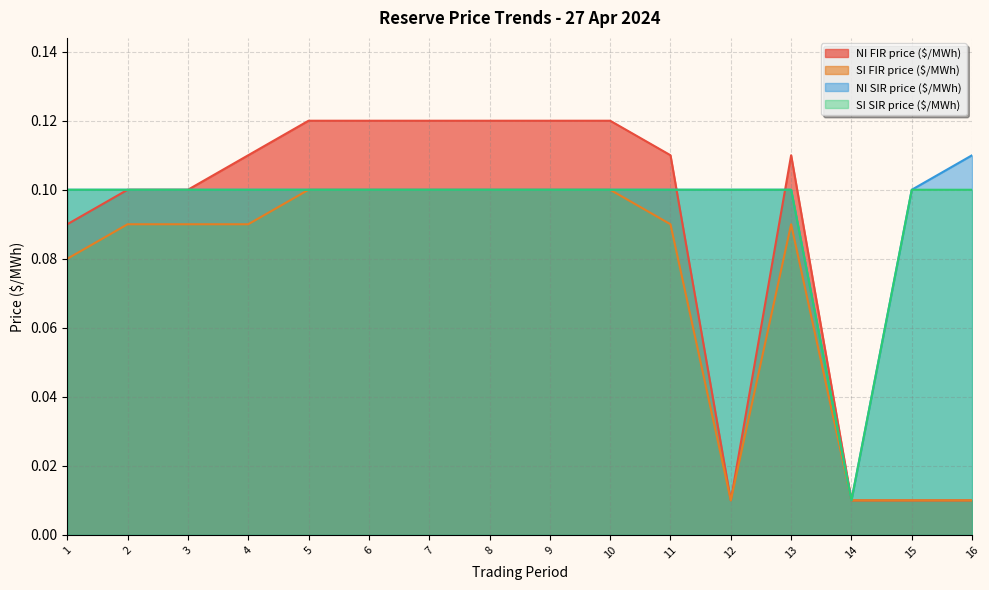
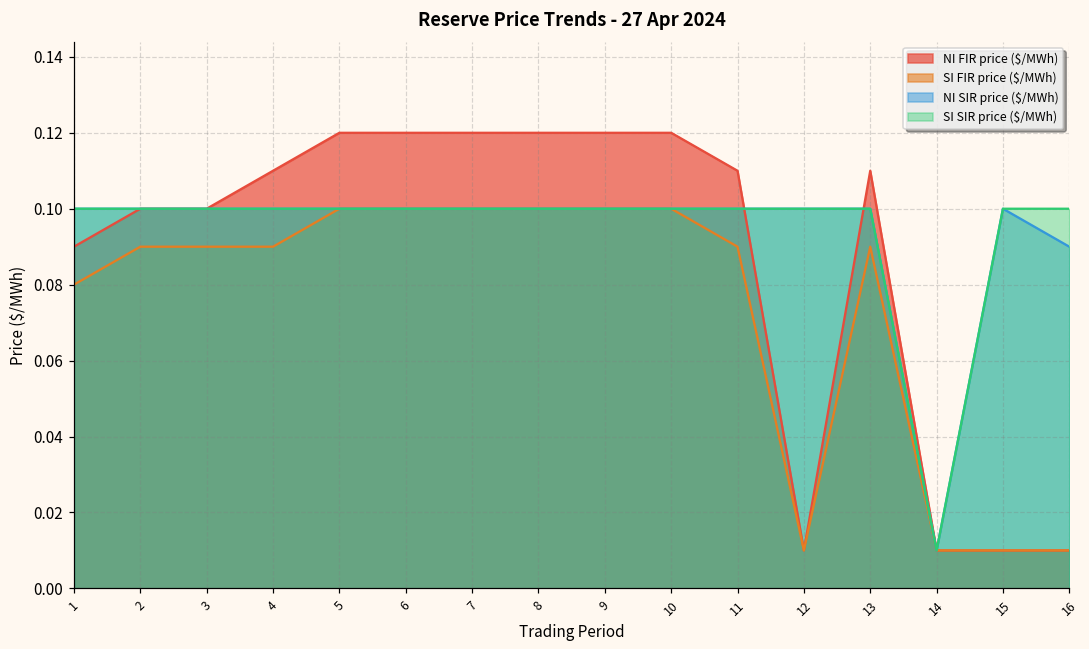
  {
    "NI SIR price ($/MWh)": {
-     "16": 0.11
+     "16": 0.09
    },
    "SI SIR price ($/MWh)": {
      "16": 0.10
    }
  }
